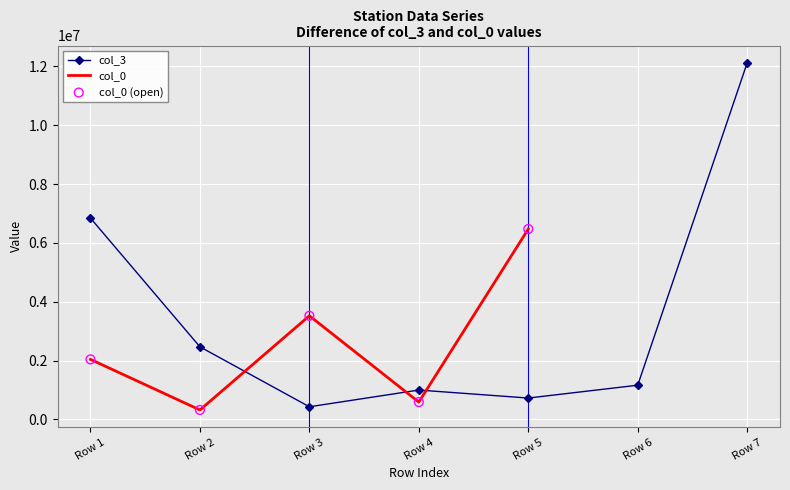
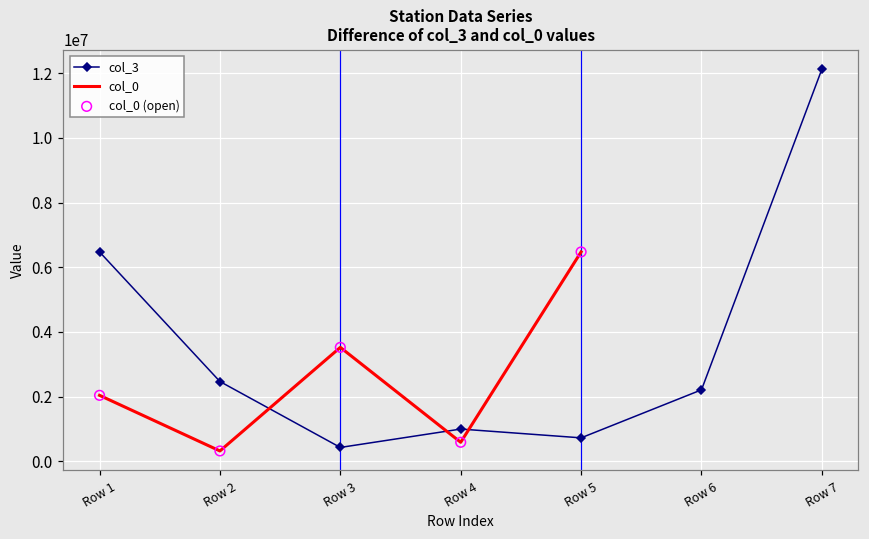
  {
    "col_3": {
-     "Row 1": 6800000,
+     "Row 1": 6500000,
      "Row 2": 2500000,
      "Row 3": 400000,
      "Row 4": 1000000,
      "Row 5": 700000,
-     "Row 6": 1200000,
+     "Row 6": 2200000,
      "Row 7": 12100000
    }
  }
